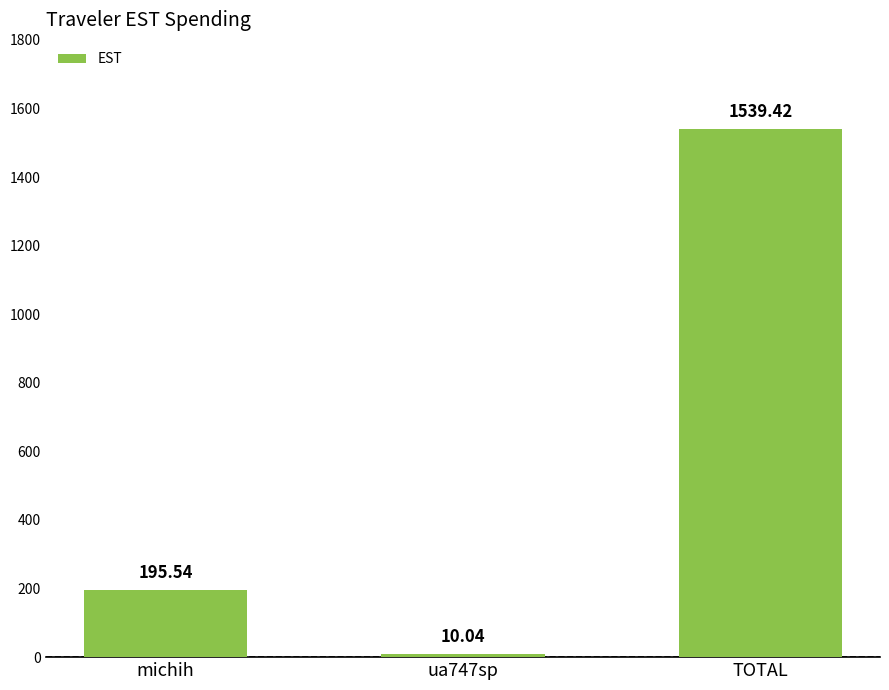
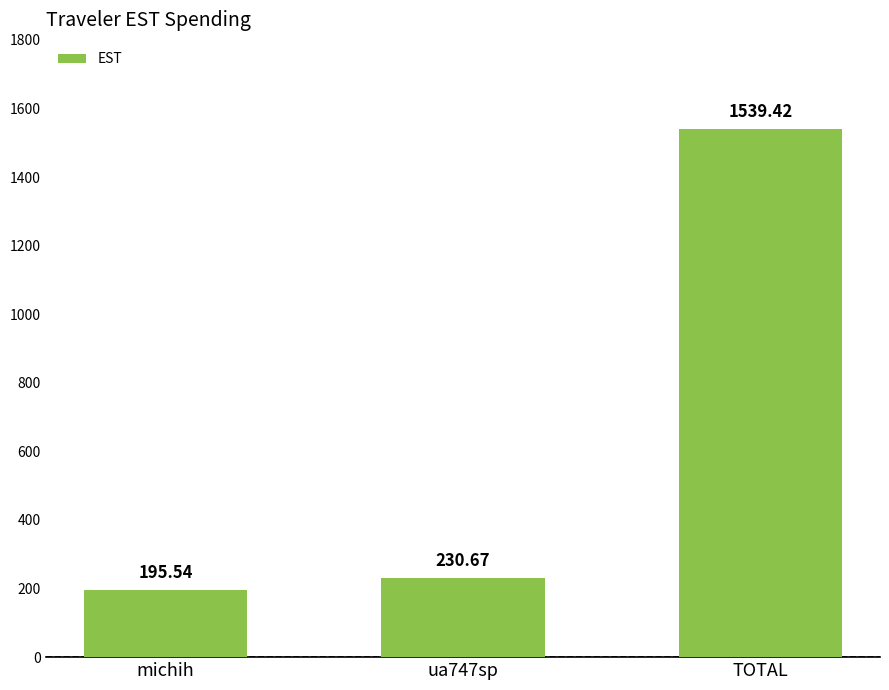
  {
    "michih": 195.54,
-   "ua747sp": 10.04,
+   "ua747sp": 230.67,
    "TOTAL": 1539.42
  }
